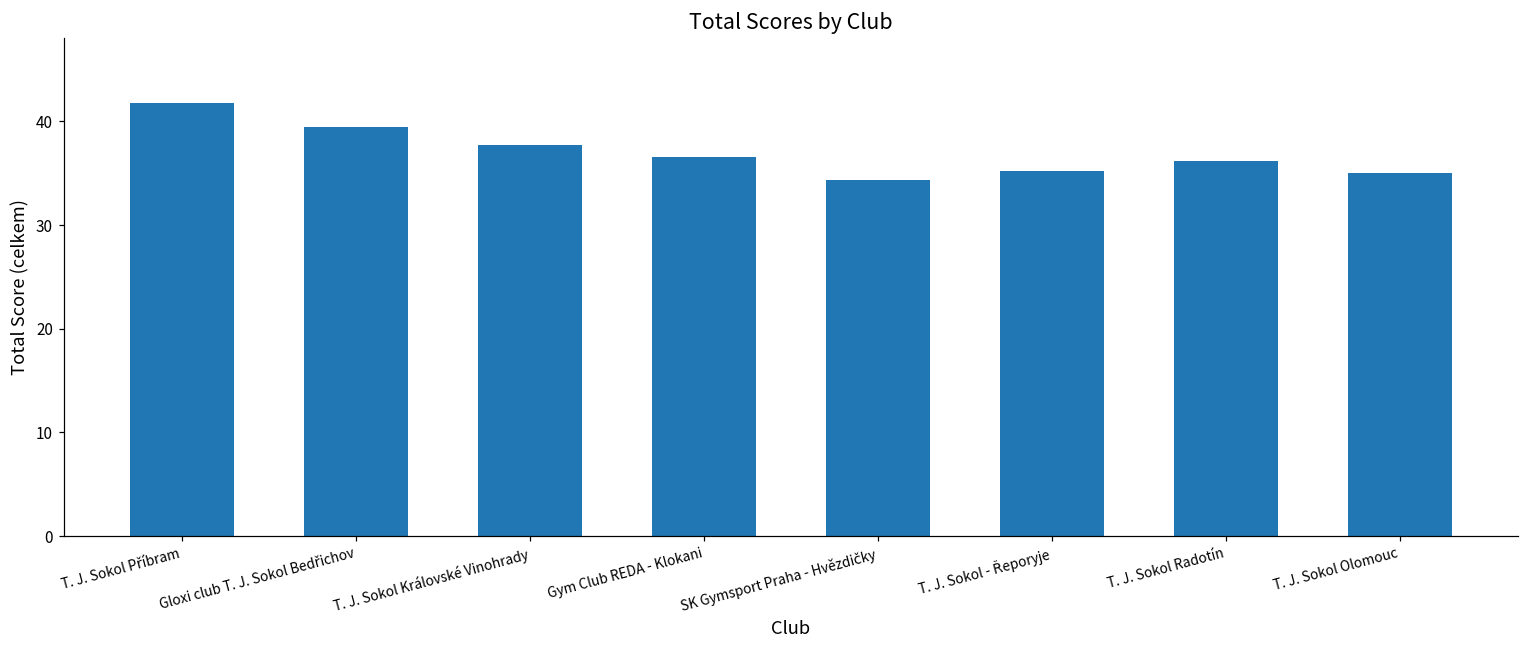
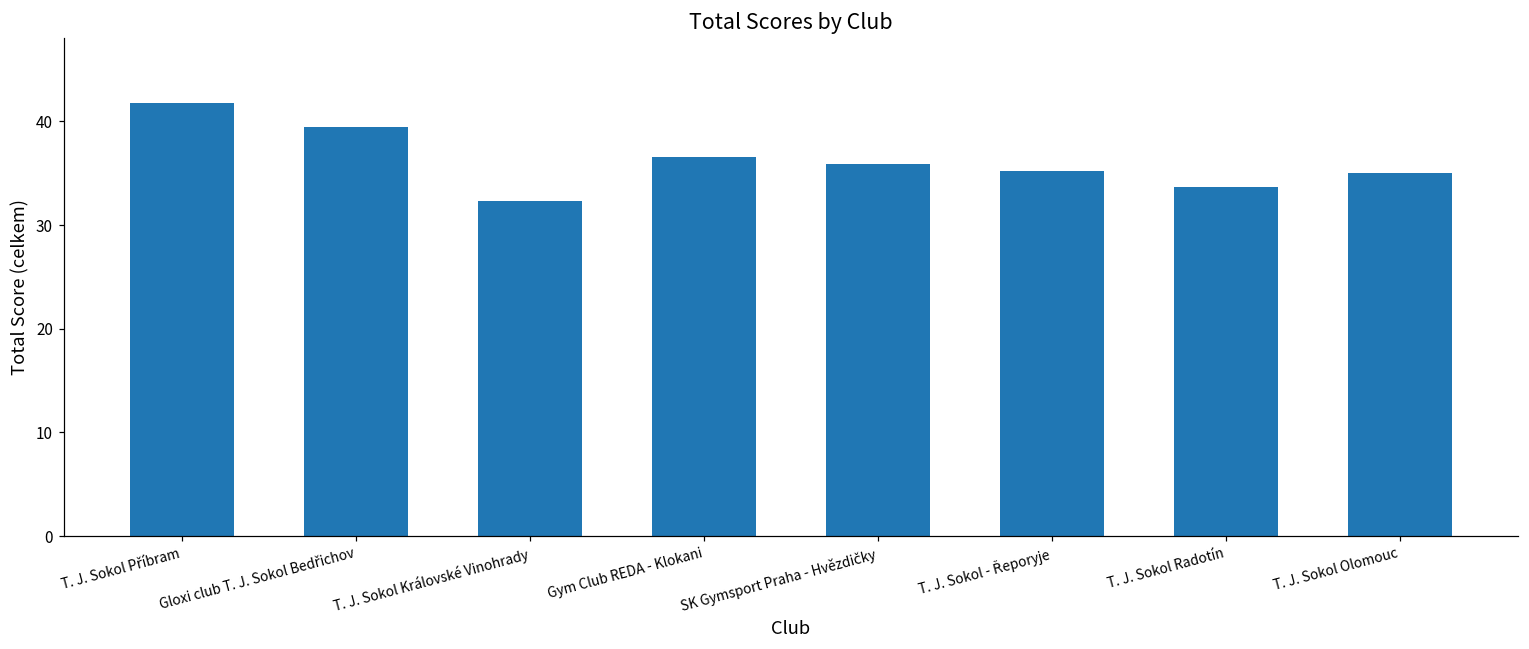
  {
    "T. J. Sokol Příbram": 42,
    "Gloxi club T. J. Sokol Bedřichov": 40,
-   "T. J. Sokol Královské Vinohrady": 38,
+   "T. J. Sokol Královské Vinohrady": 32,
    "Gym Club REDA - Klokani": 37,
-   "SK Gymsport Praha - Hvězdičky": 34,
+   "SK Gymsport Praha - Hvězdičky": 36,
    "T. J. Sokol - Řeporyje": 35,
-   "T. J. Sokol Radotín": 36,
+   "T. J. Sokol Radotín": 34,
    "T. J. Sokol Olomouc": 35
  }
